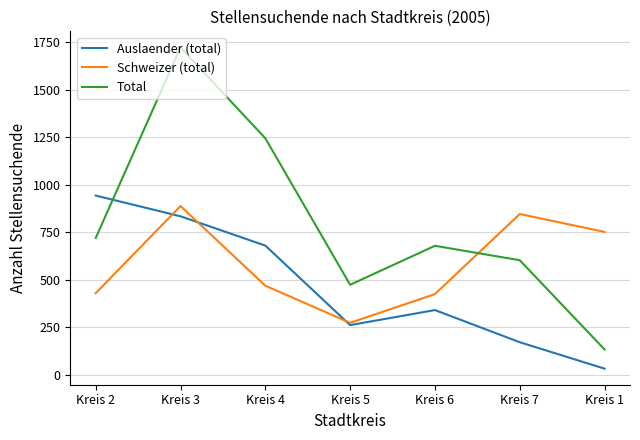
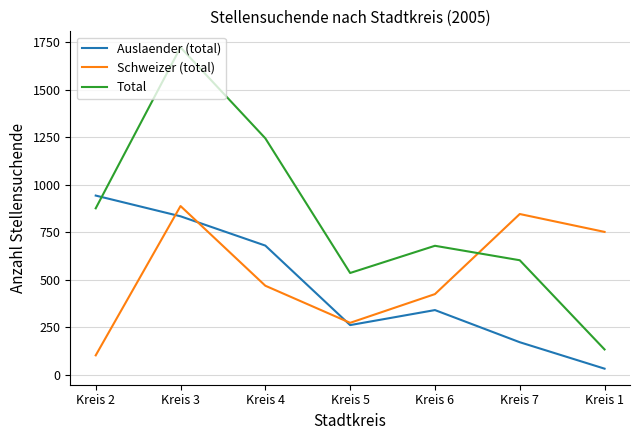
  {
    "Auslaender (total)": {
      "Kreis 2": 940,
      "Kreis 3": 830,
      "Kreis 4": 680,
      "Kreis 6": 340,
      "Kreis 7": 170,
      "Kreis 1": 30
    },
    "Schweizer (total)": {
-     "Kreis 2": 430,
+     "Kreis 2": 100,
      "Kreis 3": 890,
      "Kreis 4": 470,
      "Kreis 6": 430,
      "Kreis 7": 850,
      "Kreis 1": 750
    },
    "Total": {
-     "Kreis 2": 720,
+     "Kreis 2": 880,
      "Kreis 4": 1240,
-     "Kreis 5": 470,
+     "Kreis 5": 540,
      "Kreis 6": 680,
      "Kreis 7": 600,
      "Kreis 1": 130
    }
  }
